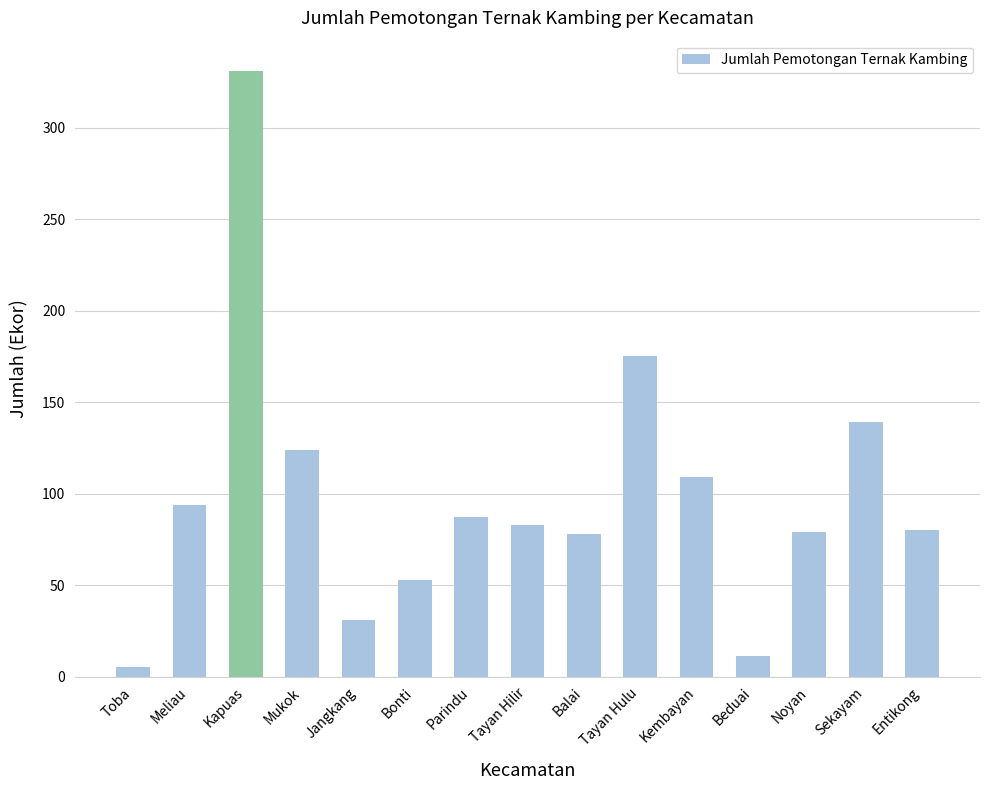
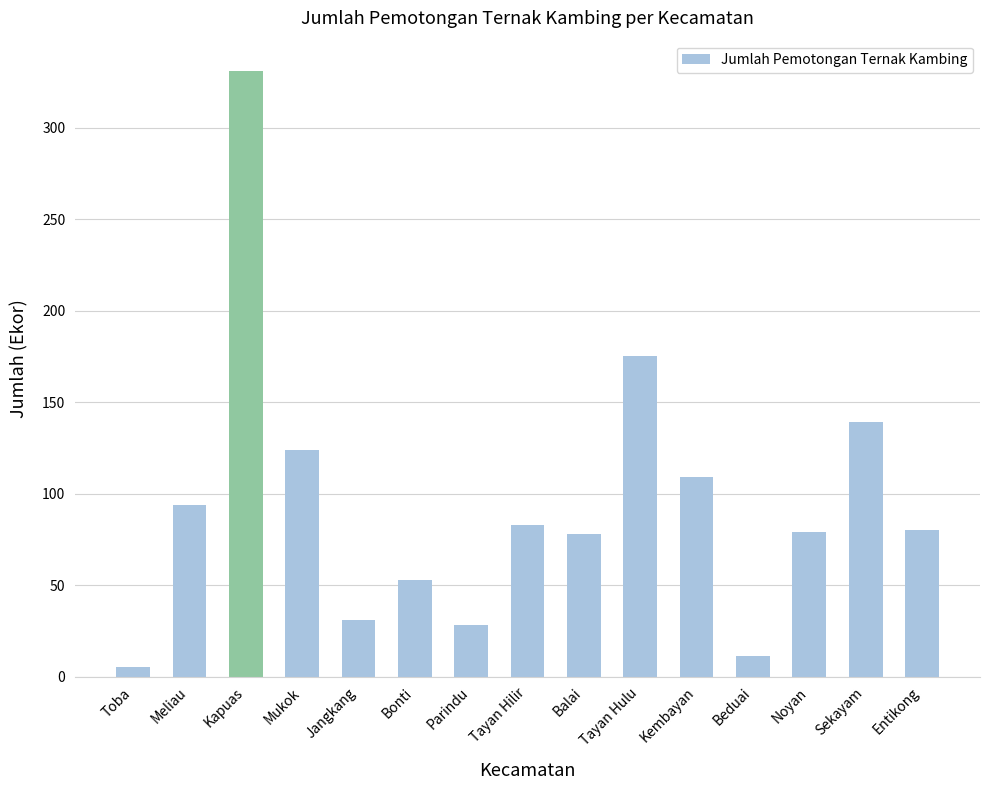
  {
    "Toba": 5,
    "Meliau": 94,
    "Kapuas": 331,
    "Mukok": 124,
    "Jangkang": 31,
    "Bonti": 53,
-   "Parindu": 87,
+   "Parindu": 28,
    "Tayan Hilir": 83,
    "Balai": 78,
    "Tayan Hulu": 175,
    "Kembayan": 109,
    "Beduai": 11,
    "Noyan": 79,
    "Sekayam": 139,
    "Entikong": 80
  }
